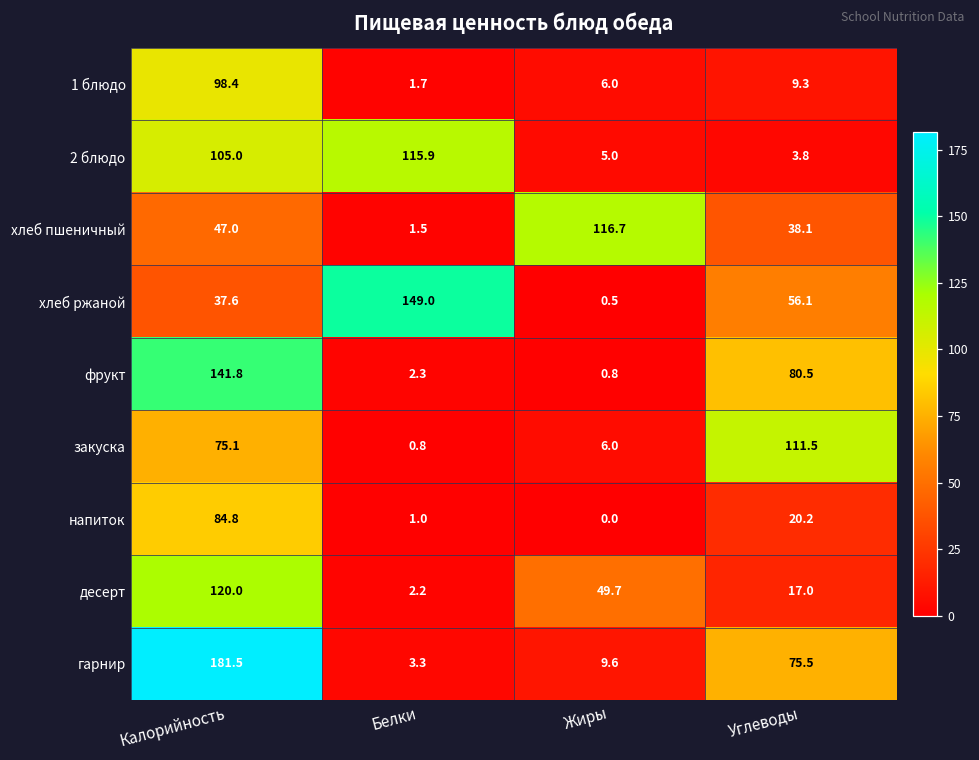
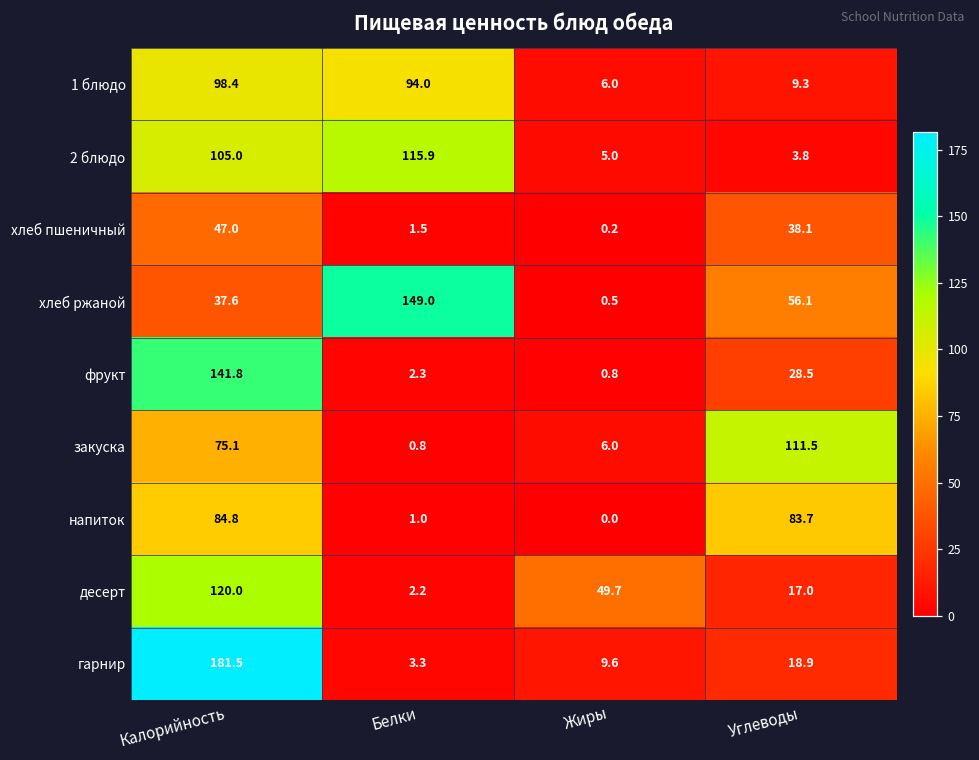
  {
    "1 блюдо": {
      "Калорийность": 98.4,
-     "Белки": 1.7,
+     "Белки": 94.0,
      "Жиры": 6.0,
      "Углеводы": 9.3
    },
    "2 блюдо": {
      "Калорийность": 105.0,
      "Белки": 115.9,
      "Жиры": 5.0,
      "Углеводы": 3.8
    },
    "хлеб пшеничный": {
      "Калорийность": 47.0,
      "Белки": 1.5,
-     "Жиры": 116.7,
+     "Жиры": 0.2,
      "Углеводы": 38.1
    },
    "хлеб ржаной": {
      "Калорийность": 37.6,
      "Белки": 149.0,
      "Жиры": 0.5,
      "Углеводы": 56.1
    },
    "фрукт": {
      "Калорийность": 141.8,
      "Белки": 2.3,
      "Жиры": 0.8,
-     "Углеводы": 80.5
+     "Углеводы": 28.5
    },
    "закуска": {
      "Калорийность": 75.1,
      "Белки": 0.8,
      "Жиры": 6.0,
      "Углеводы": 111.5
    },
    "напиток": {
      "Калорийность": 84.8,
      "Белки": 1.0,
      "Жиры": 0.0,
-     "Углеводы": 20.2
+     "Углеводы": 83.7
    },
    "десерт": {
      "Калорийность": 120.0,
      "Белки": 2.2,
      "Жиры": 49.7,
      "Углеводы": 17.0
    },
    "гарнир": {
      "Калорийность": 181.5,
      "Белки": 3.3,
      "Жиры": 9.6,
-     "Углеводы": 75.5
+     "Углеводы": 18.9
    }
  }
